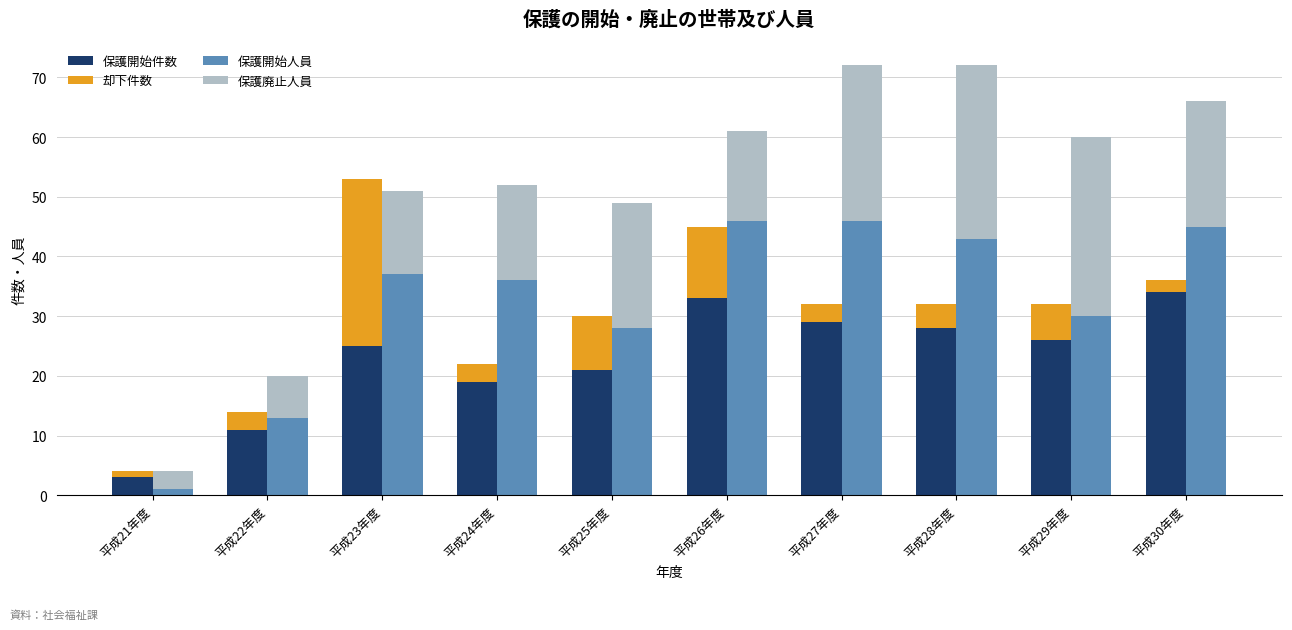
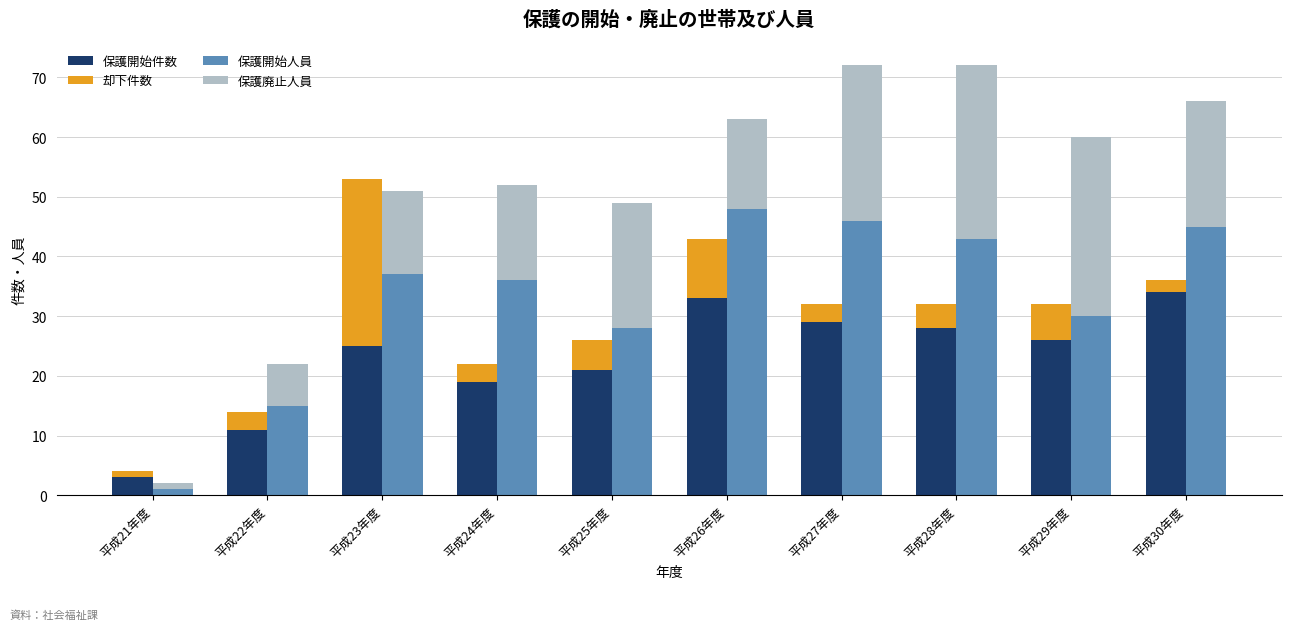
  {
    "保護開始件数": {
      "平成21年度": 3,
      "平成22年度": 11,
      "平成23年度": 25,
      "平成24年度": 19,
      "平成25年度": 21,
      "平成26年度": 33,
      "平成27年度": 29,
      "平成28年度": 28,
      "平成29年度": 26,
      "平成30年度": 34
    },
    "却下件数": {
      "平成21年度": 1,
      "平成22年度": 3,
      "平成23年度": 28,
      "平成24年度": 3,
-     "平成25年度": 9,
-     "平成26年度": 12,
+     "平成25年度": 5,
+     "平成26年度": 10,
      "平成27年度": 3,
      "平成28年度": 4,
      "平成29年度": 6,
      "平成30年度": 2
    },
    "保護開始人員": {
      "平成21年度": 1,
-     "平成22年度": 13,
+     "平成22年度": 15,
      "平成23年度": 37,
      "平成24年度": 36,
      "平成25年度": 28,
-     "平成26年度": 46,
+     "平成26年度": 48,
      "平成27年度": 46,
      "平成28年度": 43,
      "平成29年度": 30,
      "平成30年度": 45
    },
    "保護廃止人員": {
-     "平成21年度": 3,
+     "平成21年度": 1,
      "平成22年度": 7,
      "平成23年度": 14,
      "平成24年度": 16,
      "平成25年度": 21,
      "平成26年度": 15,
      "平成27年度": 26,
      "平成28年度": 29,
      "平成29年度": 30,
      "平成30年度": 21
    }
  }
